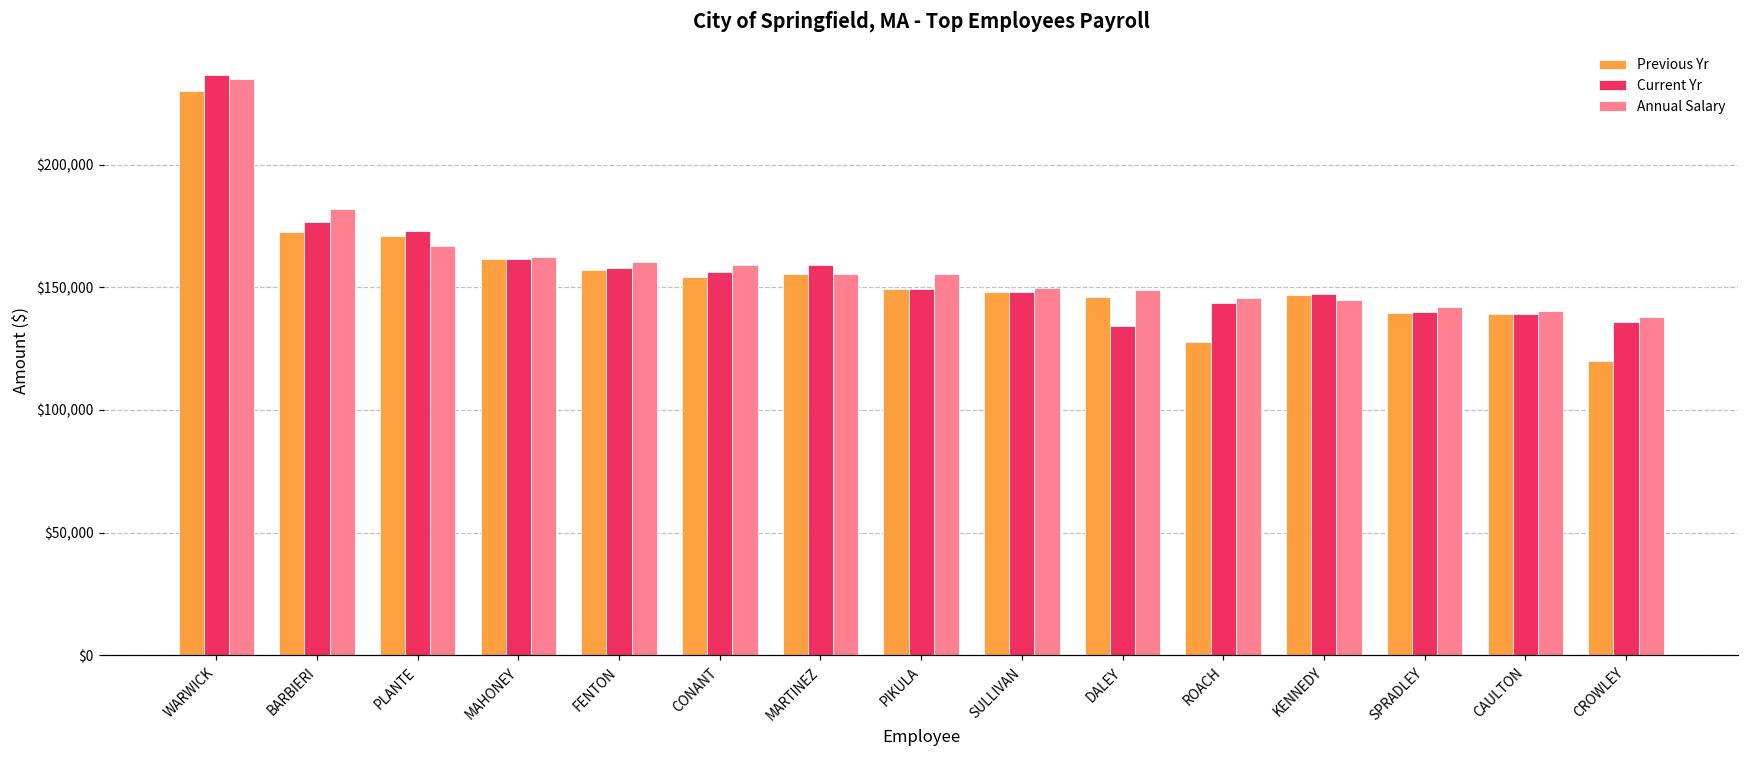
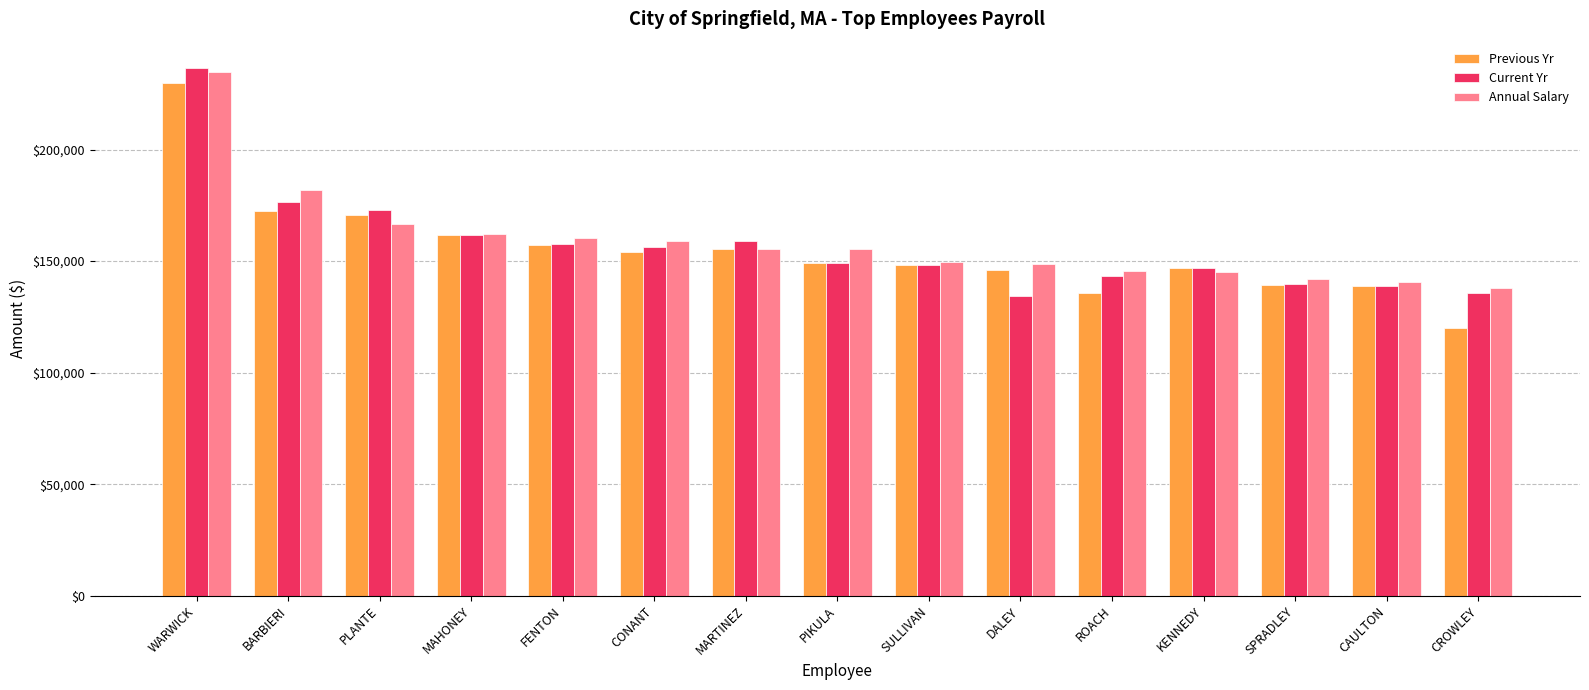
  {
    "Previous Yr": {
      "WARWICK": "$230,000",
      "BARBIERI": "$173,000",
      "PLANTE": "$171,000",
      "MAHONEY": "$162,000",
      "FENTON": "$157,000",
      "CONANT": "$154,000",
      "MARTINEZ": "$155,000",
      "PIKULA": "$149,000",
      "SULLIVAN": "$148,000",
      "DALEY": "$146,000",
-     "ROACH": "$128,000",
+     "ROACH": "$136,000",
      "KENNEDY": "$147,000",
      "SPRADLEY": "$139,000",
      "CAULTON": "$139,000",
      "CROWLEY": "$120,000"
    },
    "Current Yr": {
      "WARWICK": "$237,000",
      "BARBIERI": "$177,000",
      "PLANTE": "$173,000",
      "MAHONEY": "$162,000",
      "FENTON": "$158,000",
      "CONANT": "$156,000",
      "MARTINEZ": "$159,000",
      "PIKULA": "$149,000",
      "SULLIVAN": "$148,000",
      "DALEY": "$134,000",
      "ROACH": "$143,000",
      "KENNEDY": "$147,000",
      "SPRADLEY": "$140,000",
      "CAULTON": "$139,000",
      "CROWLEY": "$136,000"
    },
    "Annual Salary": {
      "WARWICK": "$235,000",
      "BARBIERI": "$182,000",
      "PLANTE": "$167,000",
      "MAHONEY": "$162,000",
      "FENTON": "$160,000",
      "CONANT": "$159,000",
      "MARTINEZ": "$155,000",
      "PIKULA": "$155,000",
      "SULLIVAN": "$150,000",
      "DALEY": "$149,000",
      "ROACH": "$146,000",
      "KENNEDY": "$145,000",
      "SPRADLEY": "$142,000",
      "CAULTON": "$140,000",
      "CROWLEY": "$138,000"
    }
  }
